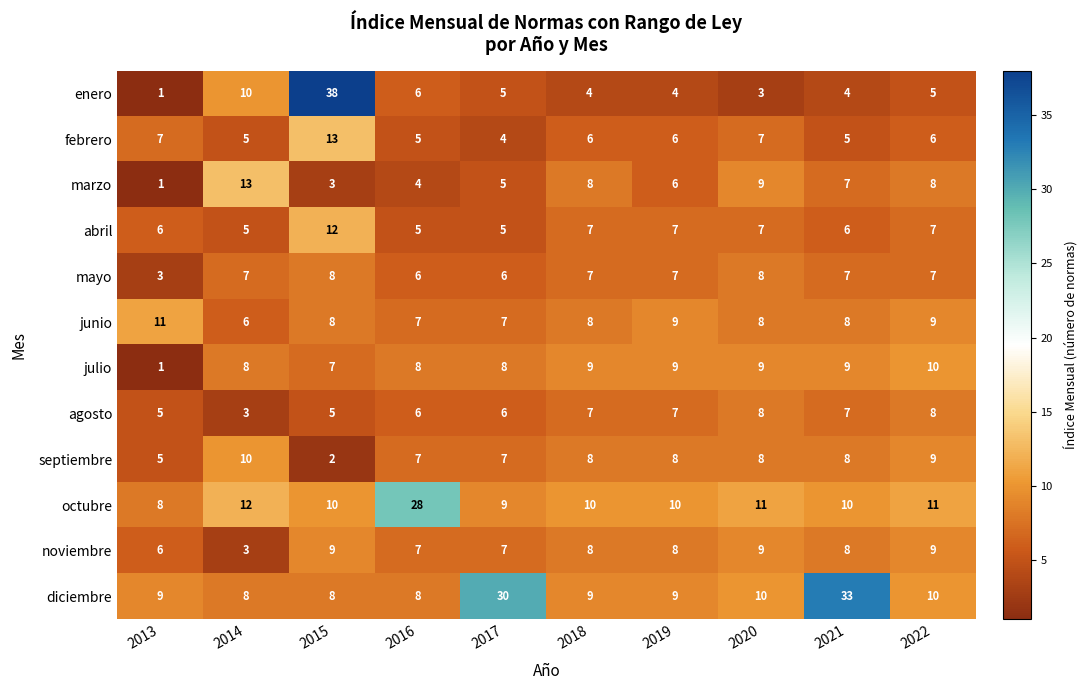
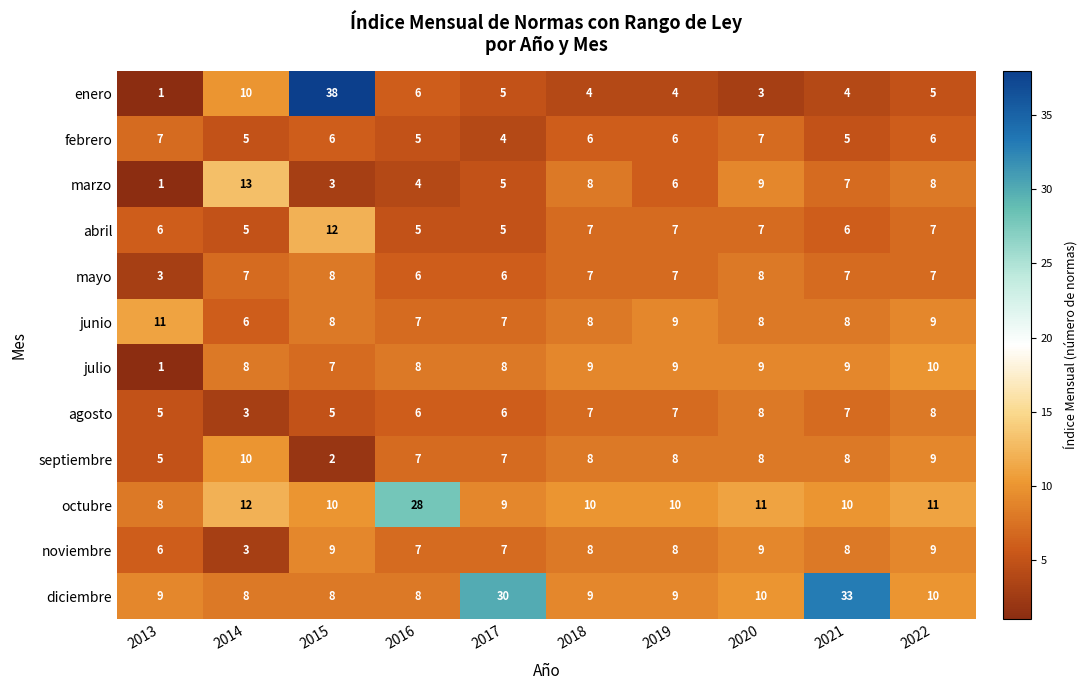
  {
    "enero": {
      "2013": 1,
      "2014": 10,
      "2015": 38,
      "2016": 6,
      "2017": 5,
      "2018": 4,
      "2019": 4,
      "2020": 3,
      "2021": 4,
      "2022": 5
    },
    "febrero": {
      "2013": 7,
      "2014": 5,
-     "2015": 13,
+     "2015": 6,
      "2016": 5,
      "2017": 4,
      "2018": 6,
      "2019": 6,
      "2020": 7,
      "2021": 5,
      "2022": 6
    },
    "marzo": {
      "2013": 1,
      "2014": 13,
      "2015": 3,
      "2016": 4,
      "2017": 5,
      "2018": 8,
      "2019": 6,
      "2020": 9,
      "2021": 7,
      "2022": 8
    },
    "abril": {
      "2013": 6,
      "2014": 5,
      "2015": 12,
      "2016": 5,
      "2017": 5,
      "2018": 7,
      "2019": 7,
      "2020": 7,
      "2021": 6,
      "2022": 7
    },
    "mayo": {
      "2013": 3,
      "2014": 7,
      "2015": 8,
      "2016": 6,
      "2017": 6,
      "2018": 7,
      "2019": 7,
      "2020": 8,
      "2021": 7,
      "2022": 7
    },
    "junio": {
      "2013": 11,
      "2014": 6,
      "2015": 8,
      "2016": 7,
      "2017": 7,
      "2018": 8,
      "2019": 9,
      "2020": 8,
      "2021": 8,
      "2022": 9
    },
    "julio": {
      "2013": 1,
      "2014": 8,
      "2015": 7,
      "2016": 8,
      "2017": 8,
      "2018": 9,
      "2019": 9,
      "2020": 9,
      "2021": 9,
      "2022": 10
    },
    "agosto": {
      "2013": 5,
      "2014": 3,
      "2015": 5,
      "2016": 6,
      "2017": 6,
      "2018": 7,
      "2019": 7,
      "2020": 8,
      "2021": 7,
      "2022": 8
    },
    "septiembre": {
      "2013": 5,
      "2014": 10,
      "2015": 2,
      "2016": 7,
      "2017": 7,
      "2018": 8,
      "2019": 8,
      "2020": 8,
      "2021": 8,
      "2022": 9
    },
    "octubre": {
      "2013": 8,
      "2014": 12,
      "2015": 10,
      "2016": 28,
      "2017": 9,
      "2018": 10,
      "2019": 10,
      "2020": 11,
      "2021": 10,
      "2022": 11
    },
    "noviembre": {
      "2013": 6,
      "2014": 3,
      "2015": 9,
      "2016": 7,
      "2017": 7,
      "2018": 8,
      "2019": 8,
      "2020": 9,
      "2021": 8,
      "2022": 9
    },
    "diciembre": {
      "2013": 9,
      "2014": 8,
      "2015": 8,
      "2016": 8,
      "2017": 30,
      "2018": 9,
      "2019": 9,
      "2020": 10,
      "2021": 33,
      "2022": 10
    }
  }
